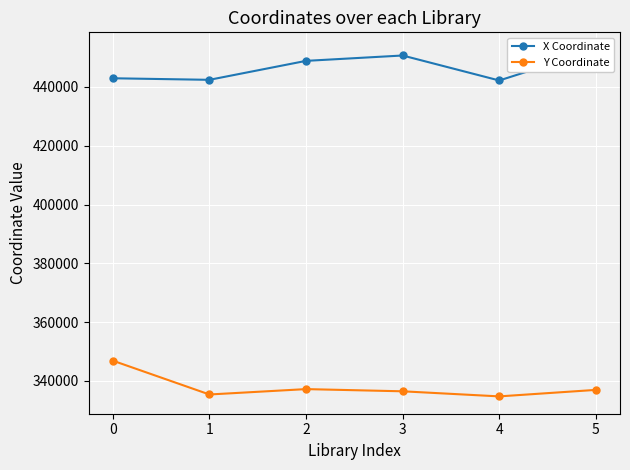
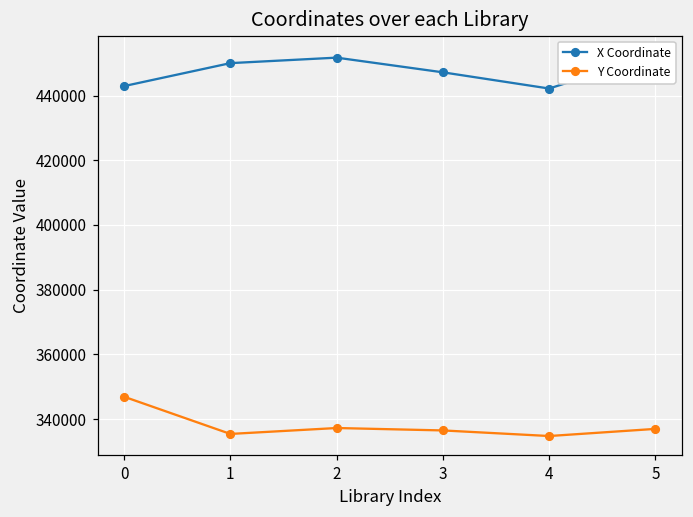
  {
    "X Coordinate": {
      "0": 443000,
-     "1": 442000,
-     "2": 449000,
-     "3": 451000,
+     "1": 450000,
+     "2": 452000,
+     "3": 447000,
      "4": 442000
    },
    "Y Coordinate": {
      "0": 347000,
      "1": 335000,
      "2": 337000,
      "3": 336000,
      "4": 335000,
      "5": 337000
    }
  }
